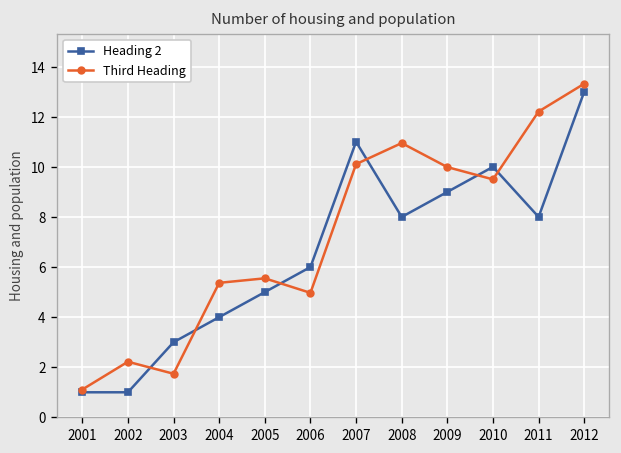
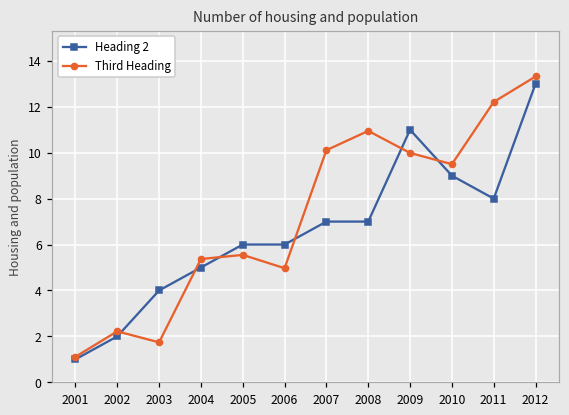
  {
    "Heading 2": {
-     "2002": 1,
-     "2003": 3,
-     "2004": 4,
-     "2005": 5,
+     "2002": 2,
+     "2003": 4,
+     "2004": 5,
+     "2005": 6,
      "2006": 6,
-     "2007": 11,
-     "2008": 8,
-     "2009": 9,
-     "2010": 10,
+     "2007": 7,
+     "2008": 7,
+     "2009": 11,
+     "2010": 9,
      "2011": 8,
      "2012": 13
    },
    "Third Heading": {
      "2002": 2.2,
      "2003": 1.7,
      "2004": 5.4,
      "2005": 5.6,
      "2006": 5,
      "2007": 10,
      "2008": 11,
      "2009": 10,
      "2010": 9.5,
      "2011": 12.2,
      "2012": 13.3
    }
  }
